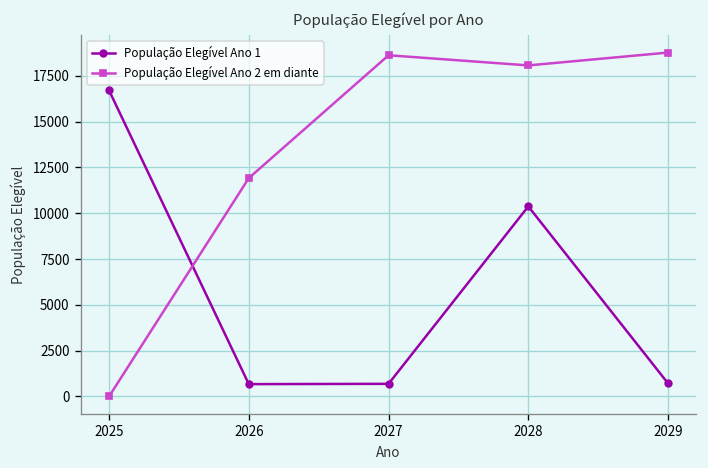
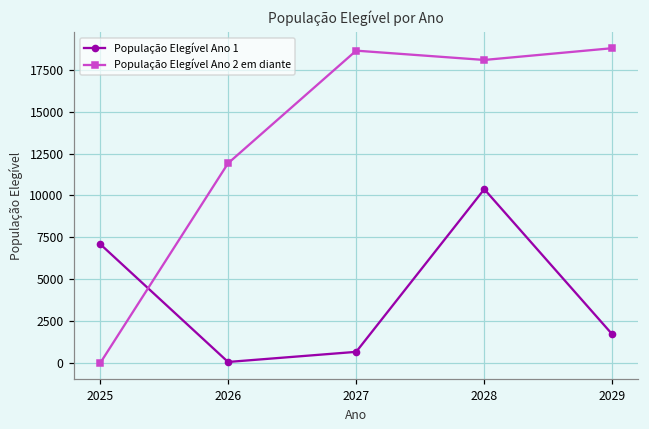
  {
    "População Elegível Ano 1": {
-     "2025": 16700,
-     "2026": 700,
+     "2025": 7100,
+     "2026": 100,
      "2027": 700,
      "2028": 10400,
-     "2029": 700
+     "2029": 1700
    },
    "População Elegível Ano 2 em diante": {
      "2025": 0,
      "2026": 11900,
      "2027": 18600,
      "2028": 18100,
      "2029": 18800
    }
  }
